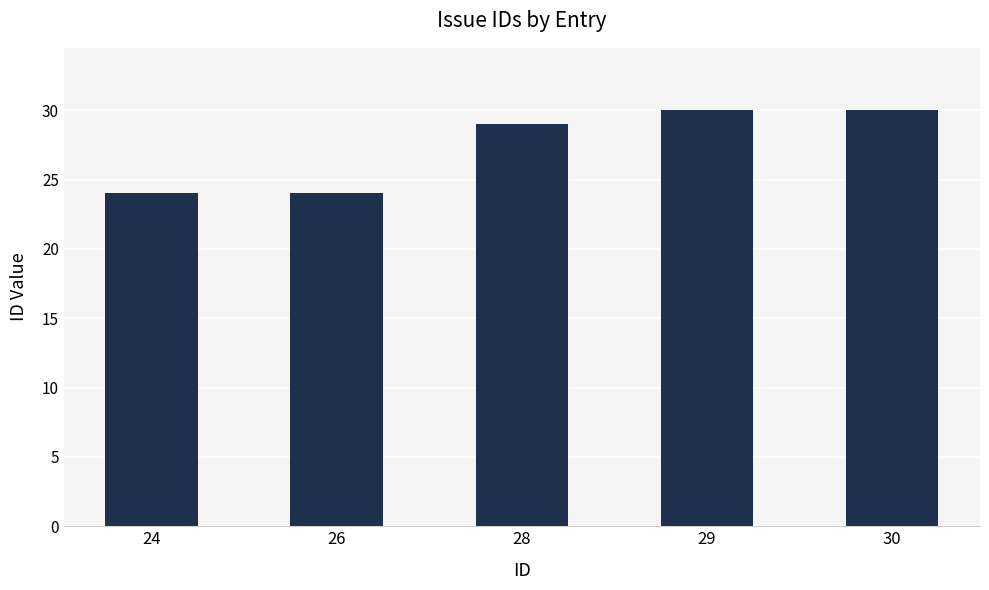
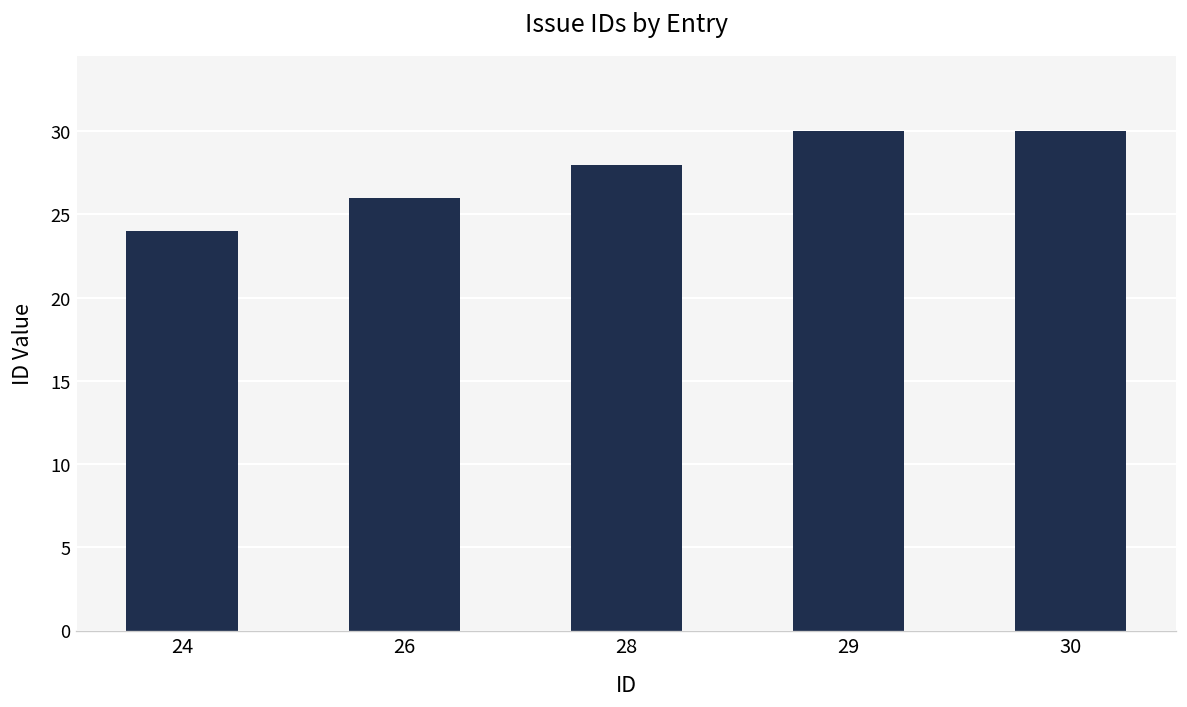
  {
    "24": 24,
-   "26": 24,
-   "28": 29,
+   "26": 26,
+   "28": 28,
    "29": 30,
    "30": 30
  }
